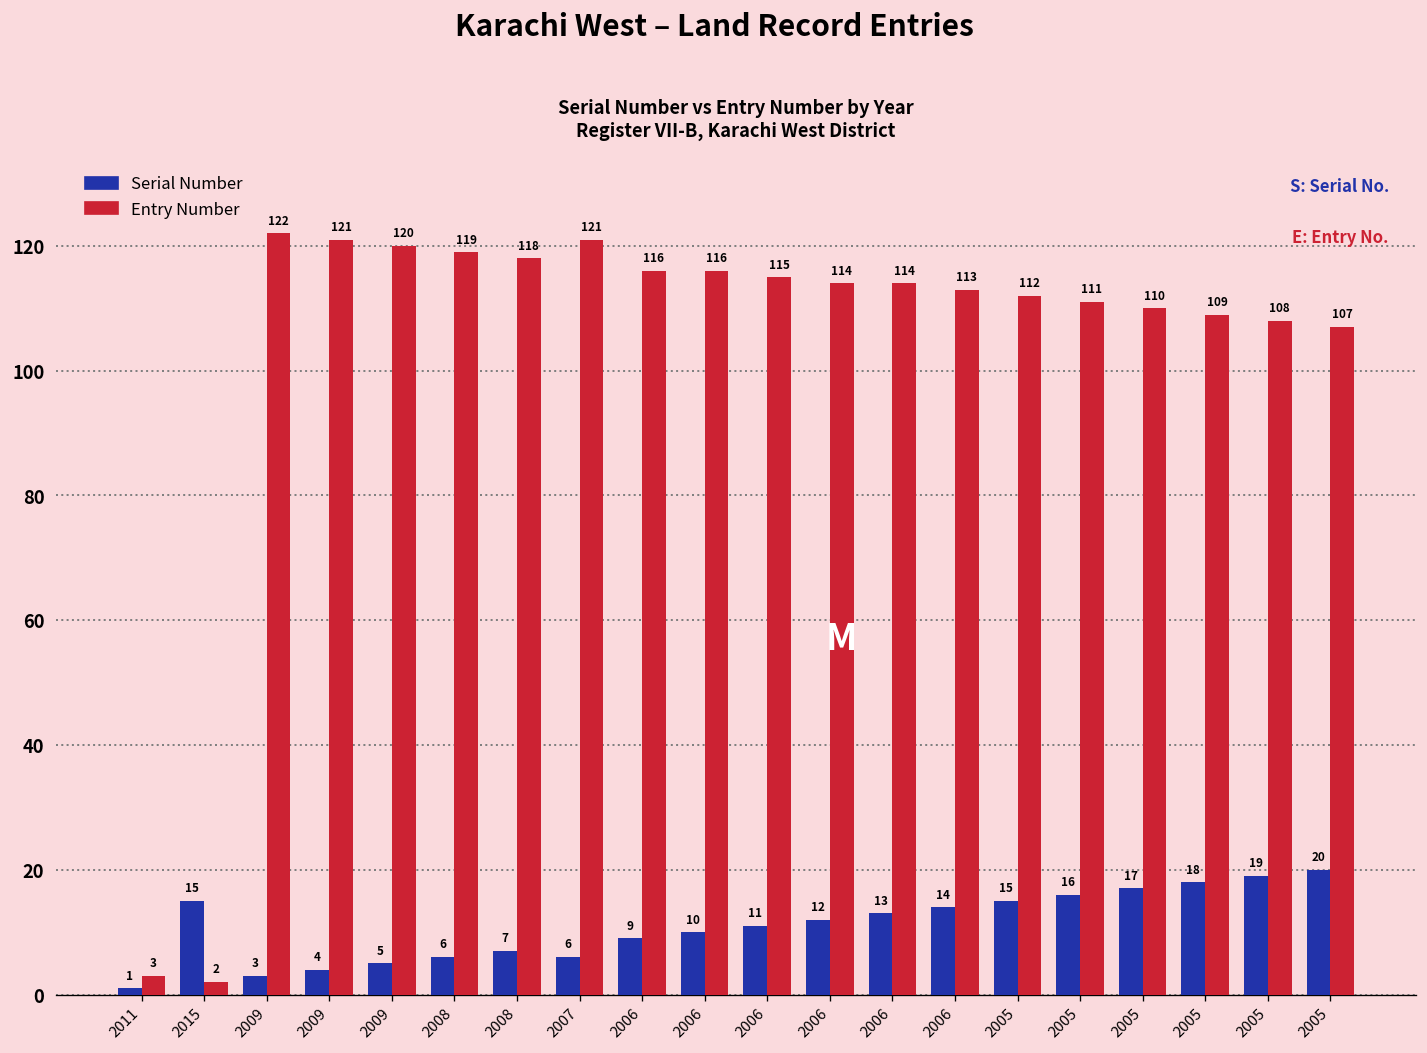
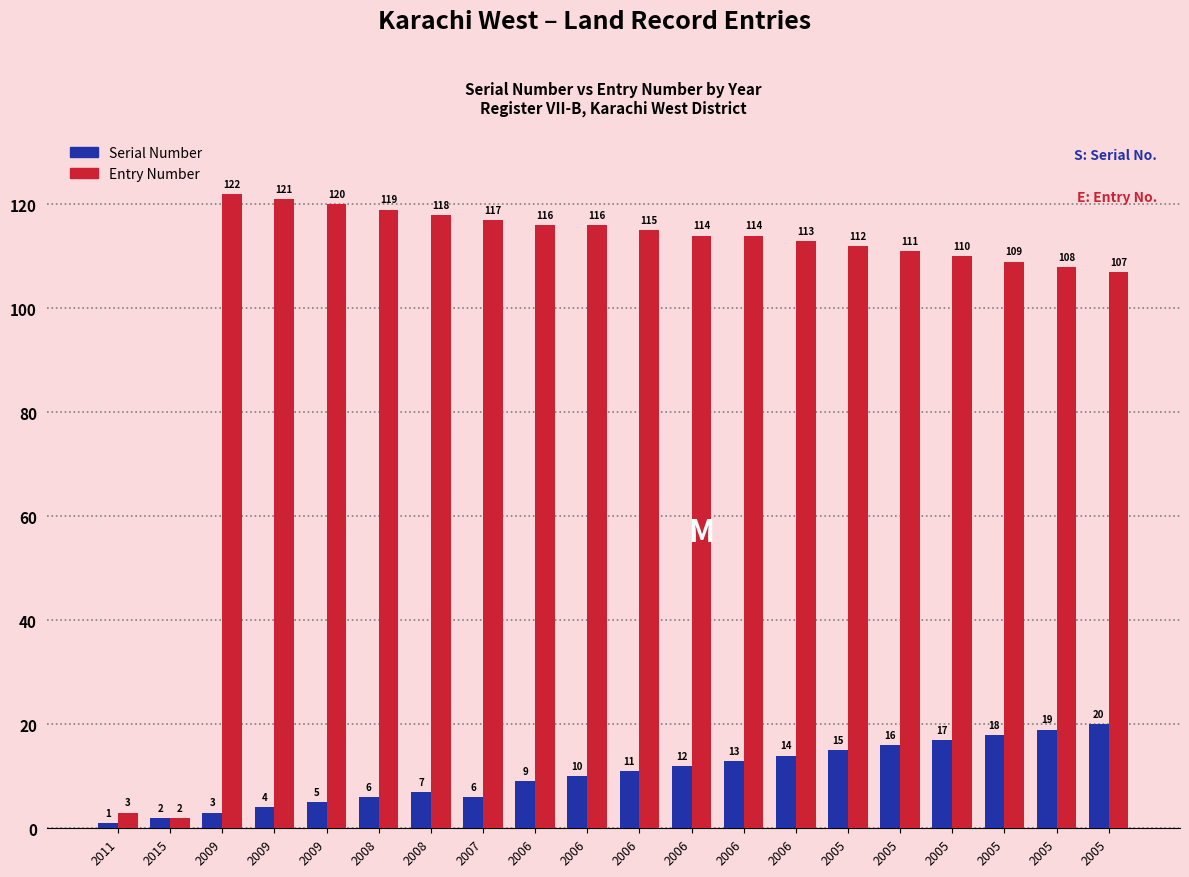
  {
    "Serial Number": {
      "2011": 1,
-     "2015": 15,
+     "2015": 2,
      "2007": 6
    },
    "Entry Number": {
      "2011": 3,
      "2015": 2,
-     "2007": 121
+     "2007": 117
    }
  }
